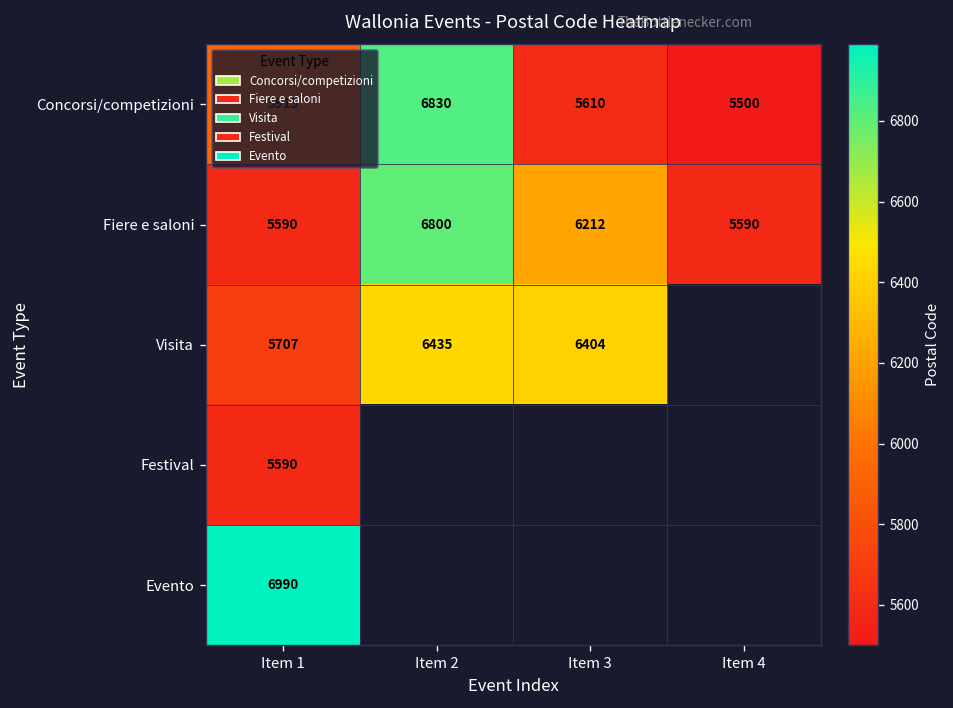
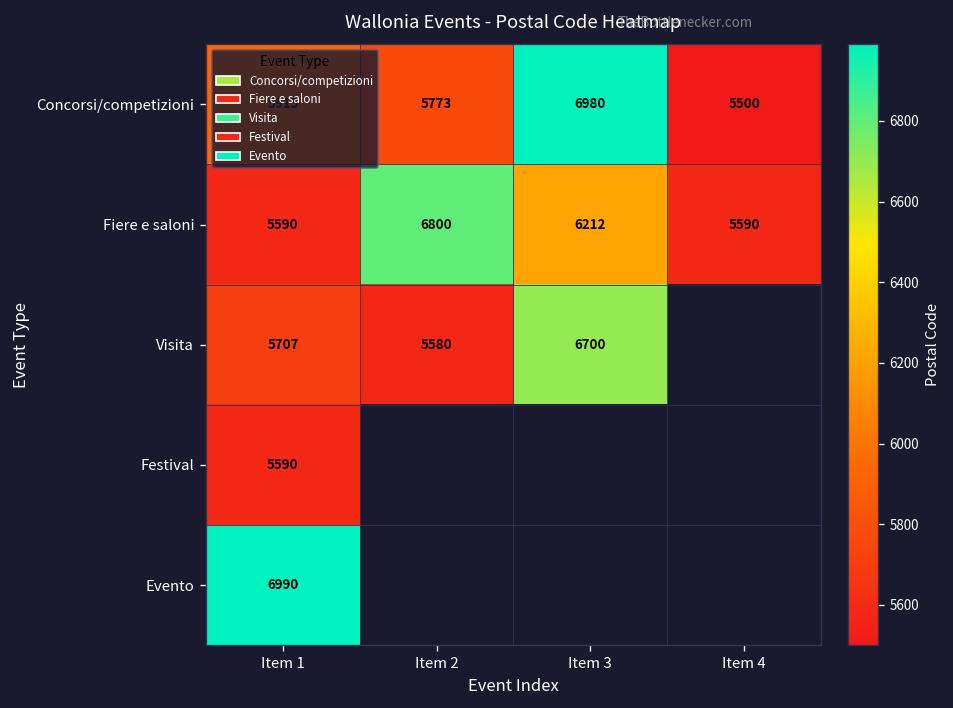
  {
    "Concorsi/competizioni": {
-     "Item 2": 6830,
-     "Item 3": 5610,
+     "Item 2": 5773,
+     "Item 3": 6980,
      "Item 4": 5500
    },
    "Fiere e saloni": {
      "Item 1": 5590,
      "Item 2": 6800,
      "Item 3": 6212,
      "Item 4": 5590
    },
    "Visita": {
      "Item 1": 5707,
-     "Item 2": 6435,
-     "Item 3": 6404
+     "Item 2": 5580,
+     "Item 3": 6700
    },
    "Festival": {
      "Item 1": 5590
    },
    "Evento": {
      "Item 1": 6990
    }
  }
